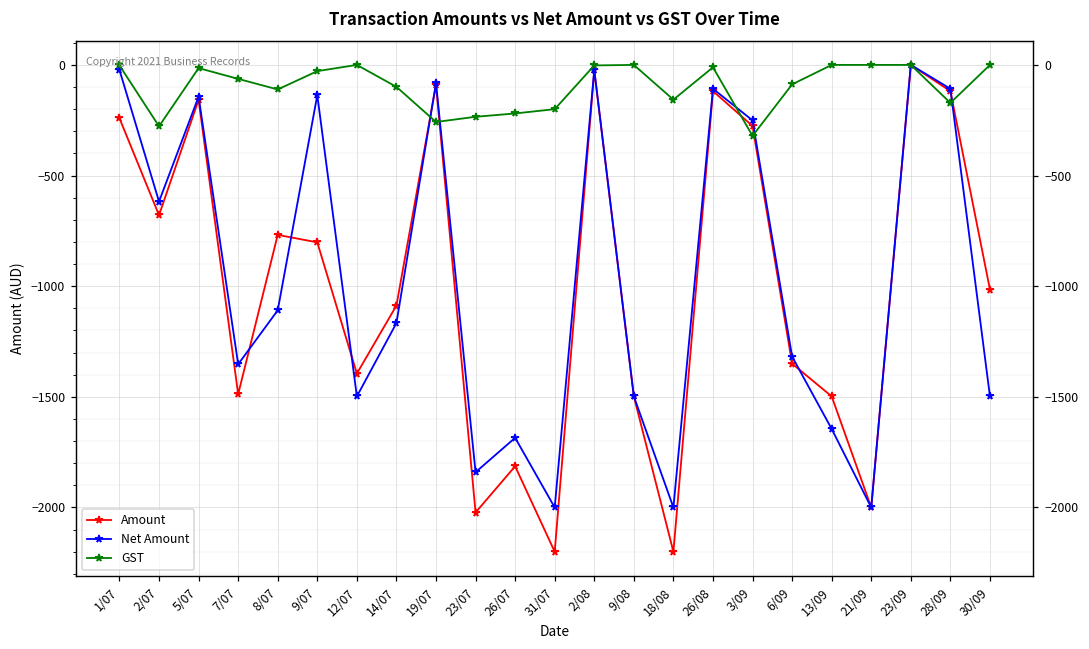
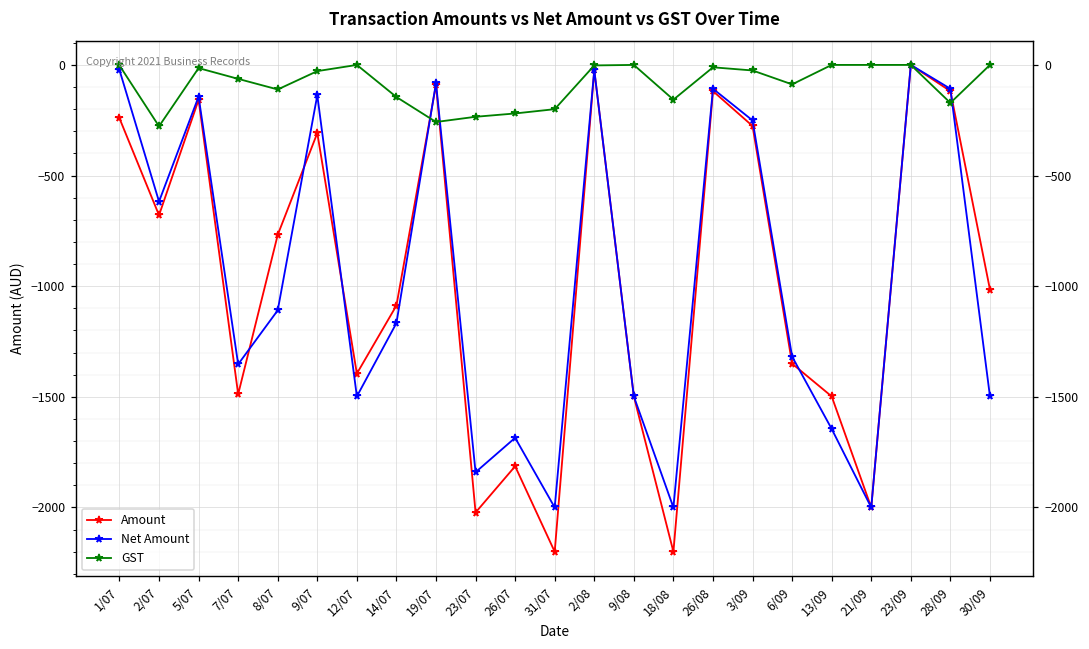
  {
    "Amount": {
      "1/07": -240,
      "2/07": -680,
      "5/07": -160,
      "7/07": -1490,
      "8/07": -770,
-     "9/07": -800,
+     "9/07": -310,
      "12/07": -1400,
      "14/07": -1090,
      "23/07": -2020,
      "26/07": -1810,
      "31/07": -2200,
      "18/08": -2200,
      "3/09": -280,
      "6/09": -1350,
      "13/09": -1500,
      "30/09": -1020
    },
    "Net Amount": {
      "1/07": -20,
      "2/07": -620,
      "5/07": -140,
      "7/07": -1350,
      "8/07": -1110,
      "9/07": -140,
      "12/07": -1500,
      "14/07": -1170,
      "23/07": -1840,
      "26/07": -1690,
      "31/07": -2000,
      "18/08": -2000,
      "3/09": -250,
      "6/09": -1320,
      "13/09": -1650,
      "30/09": -1500
    },
    "GST": {
      "2/07": -280,
      "7/07": -60,
      "8/07": -110,
      "9/07": -30,
      "12/07": 0,
-     "14/07": -100,
+     "14/07": -150,
      "19/07": -260,
      "23/07": -230,
      "26/07": -220,
      "31/07": -200,
      "2/08": 0,
      "9/08": 0,
      "18/08": -160,
      "26/08": -10,
-     "3/09": -320,
+     "3/09": -30,
      "6/09": -90,
      "13/09": 0,
      "21/09": 0,
      "28/09": -170,
      "30/09": 0
    }
  }
